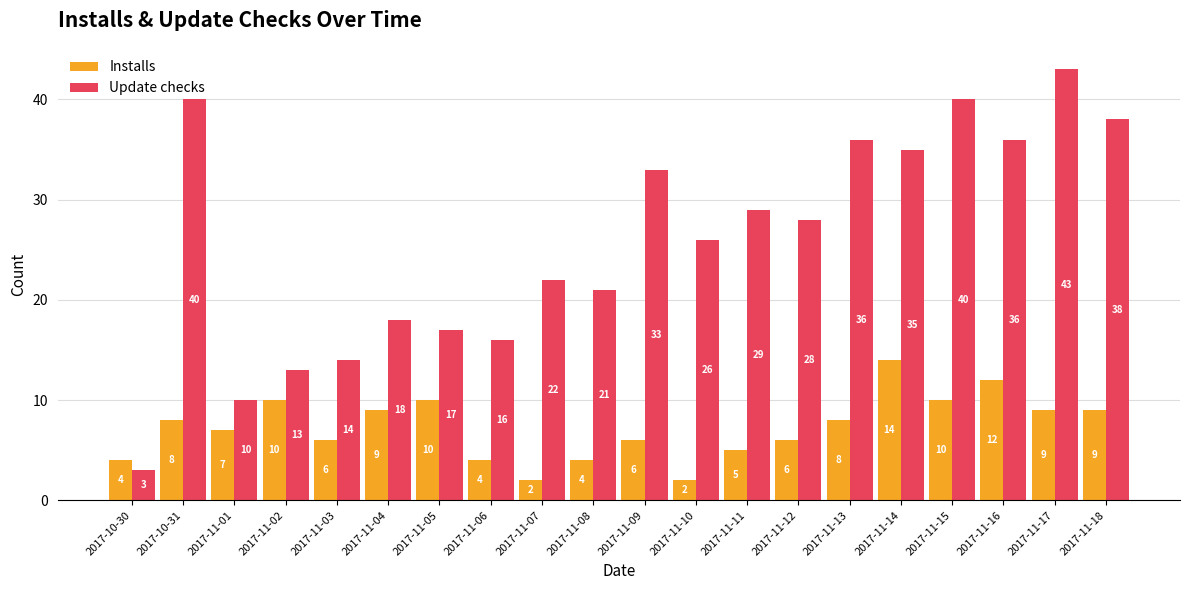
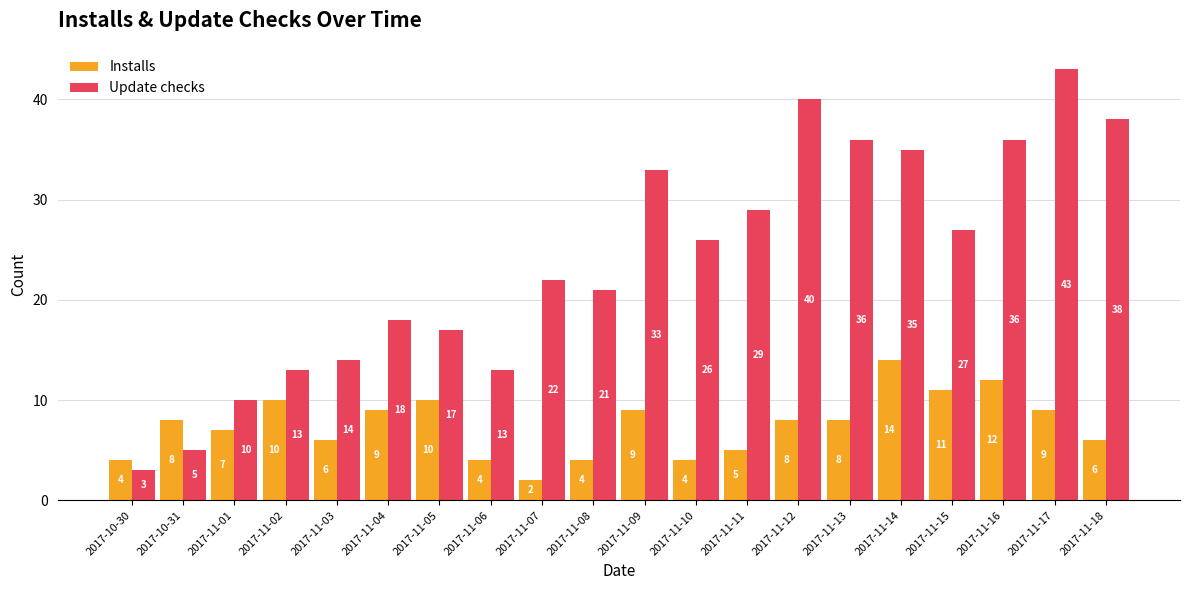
  {
    "Installs": {
      "2017-10-30": 4,
      "2017-10-31": 8,
      "2017-11-01": 7,
      "2017-11-02": 10,
      "2017-11-03": 6,
      "2017-11-04": 9,
      "2017-11-05": 10,
      "2017-11-06": 4,
      "2017-11-07": 2,
      "2017-11-08": 4,
-     "2017-11-09": 6,
-     "2017-11-10": 2,
+     "2017-11-09": 9,
+     "2017-11-10": 4,
      "2017-11-11": 5,
-     "2017-11-12": 6,
+     "2017-11-12": 8,
      "2017-11-13": 8,
      "2017-11-14": 14,
-     "2017-11-15": 10,
+     "2017-11-15": 11,
      "2017-11-16": 12,
      "2017-11-17": 9,
-     "2017-11-18": 9
+     "2017-11-18": 6
    },
    "Update checks": {
      "2017-10-30": 3,
-     "2017-10-31": 40,
+     "2017-10-31": 5,
      "2017-11-01": 10,
      "2017-11-02": 13,
      "2017-11-03": 14,
      "2017-11-04": 18,
      "2017-11-05": 17,
-     "2017-11-06": 16,
+     "2017-11-06": 13,
      "2017-11-07": 22,
      "2017-11-08": 21,
      "2017-11-09": 33,
      "2017-11-10": 26,
      "2017-11-11": 29,
-     "2017-11-12": 28,
+     "2017-11-12": 40,
      "2017-11-13": 36,
      "2017-11-14": 35,
-     "2017-11-15": 40,
+     "2017-11-15": 27,
      "2017-11-16": 36,
      "2017-11-17": 43,
      "2017-11-18": 38
    }
  }
